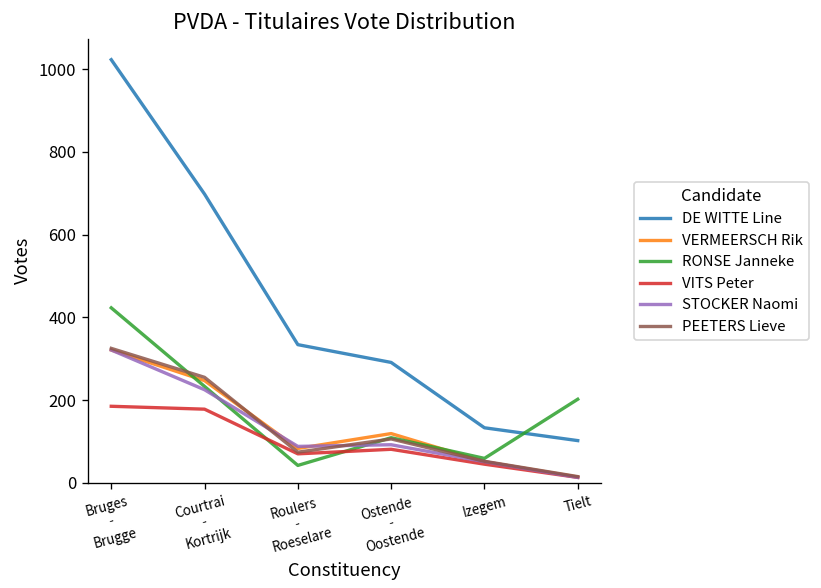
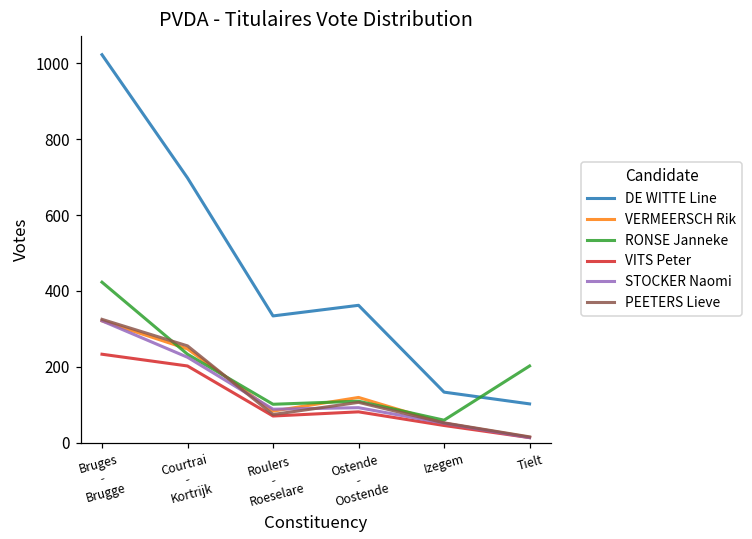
  {
    "DE WITTE Line": {
      "Bruges - Brugge": 1020,
      "Courtrai - Kortrijk": 700,
      "Roulers - Roeselare": 330,
-     "Ostende - Oostende": 290,
+     "Ostende - Oostende": 360,
      "Izegem": 130,
      "Tielt": 100
    },
    "VERMEERSCH Rik": {
      "Courtrai - Kortrijk": 250,
      "Ostende - Oostende": 120
    },
    "RONSE Janneke": {
      "Bruges - Brugge": 420,
      "Courtrai - Kortrijk": 230,
-     "Roulers - Roeselare": 40,
+     "Roulers - Roeselare": 100,
      "Tielt": 200
    },
    "VITS Peter": {
-     "Bruges - Brugge": 190,
-     "Courtrai - Kortrijk": 180,
+     "Bruges - Brugge": 230,
+     "Courtrai - Kortrijk": 200,
      "Ostende - Oostende": 80
    },
    "STOCKER Naomi": {
      "Courtrai - Kortrijk": 230,
      "Ostende - Oostende": 90
    },
    "PEETERS Lieve": {
      "Courtrai - Kortrijk": 260
    }
  }
